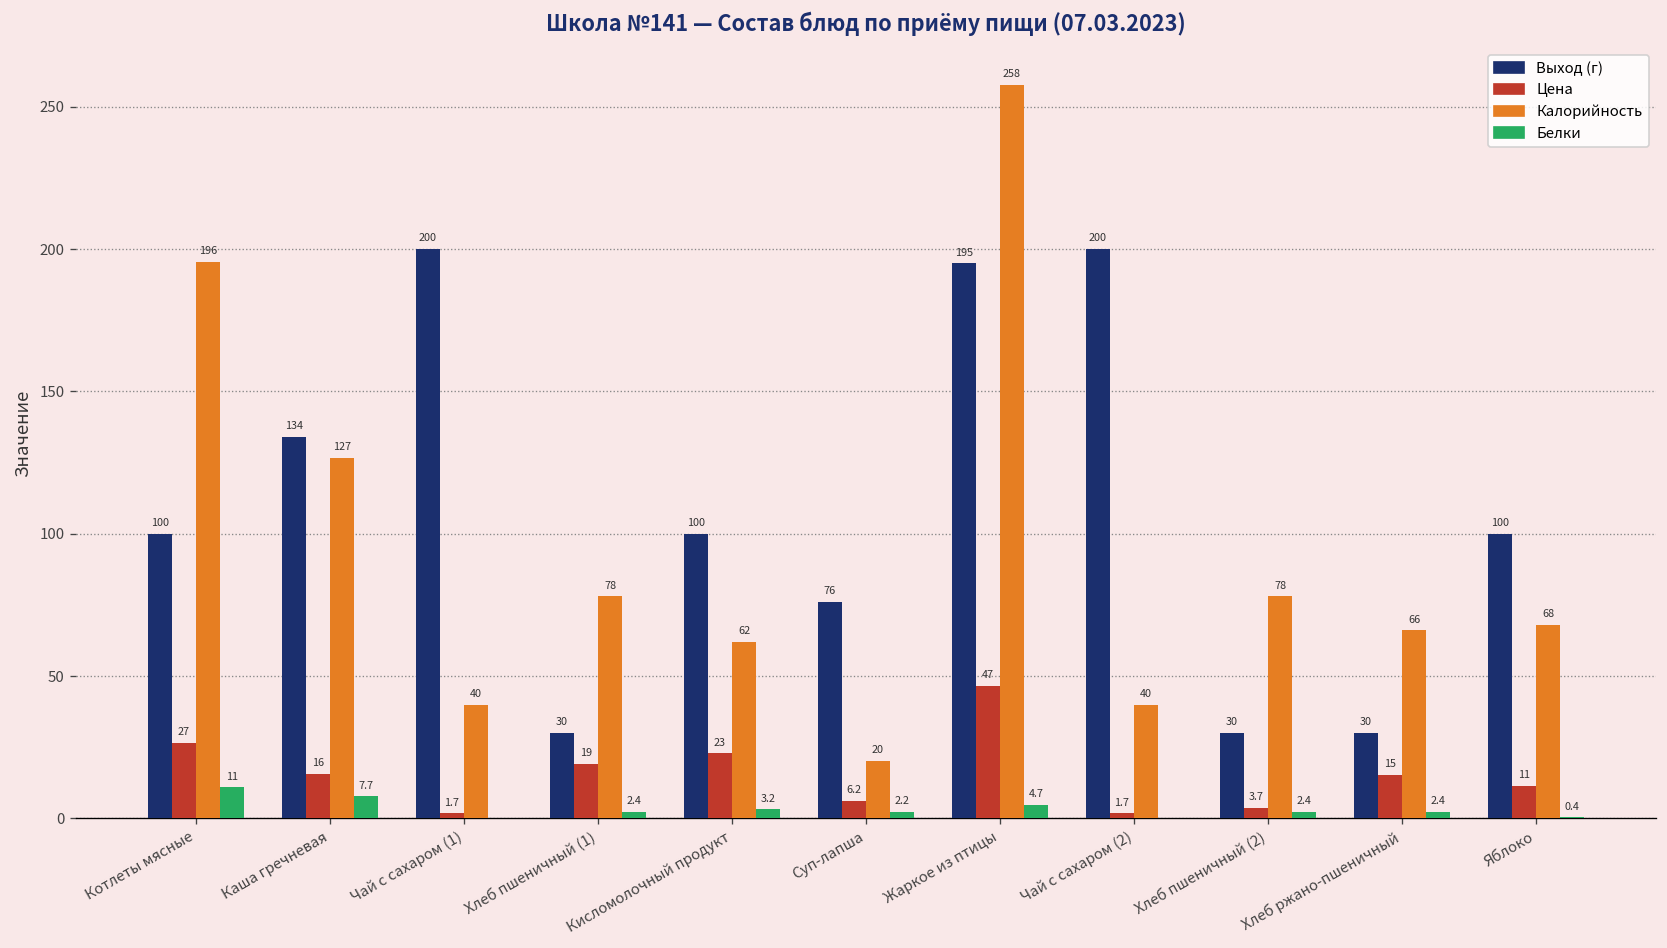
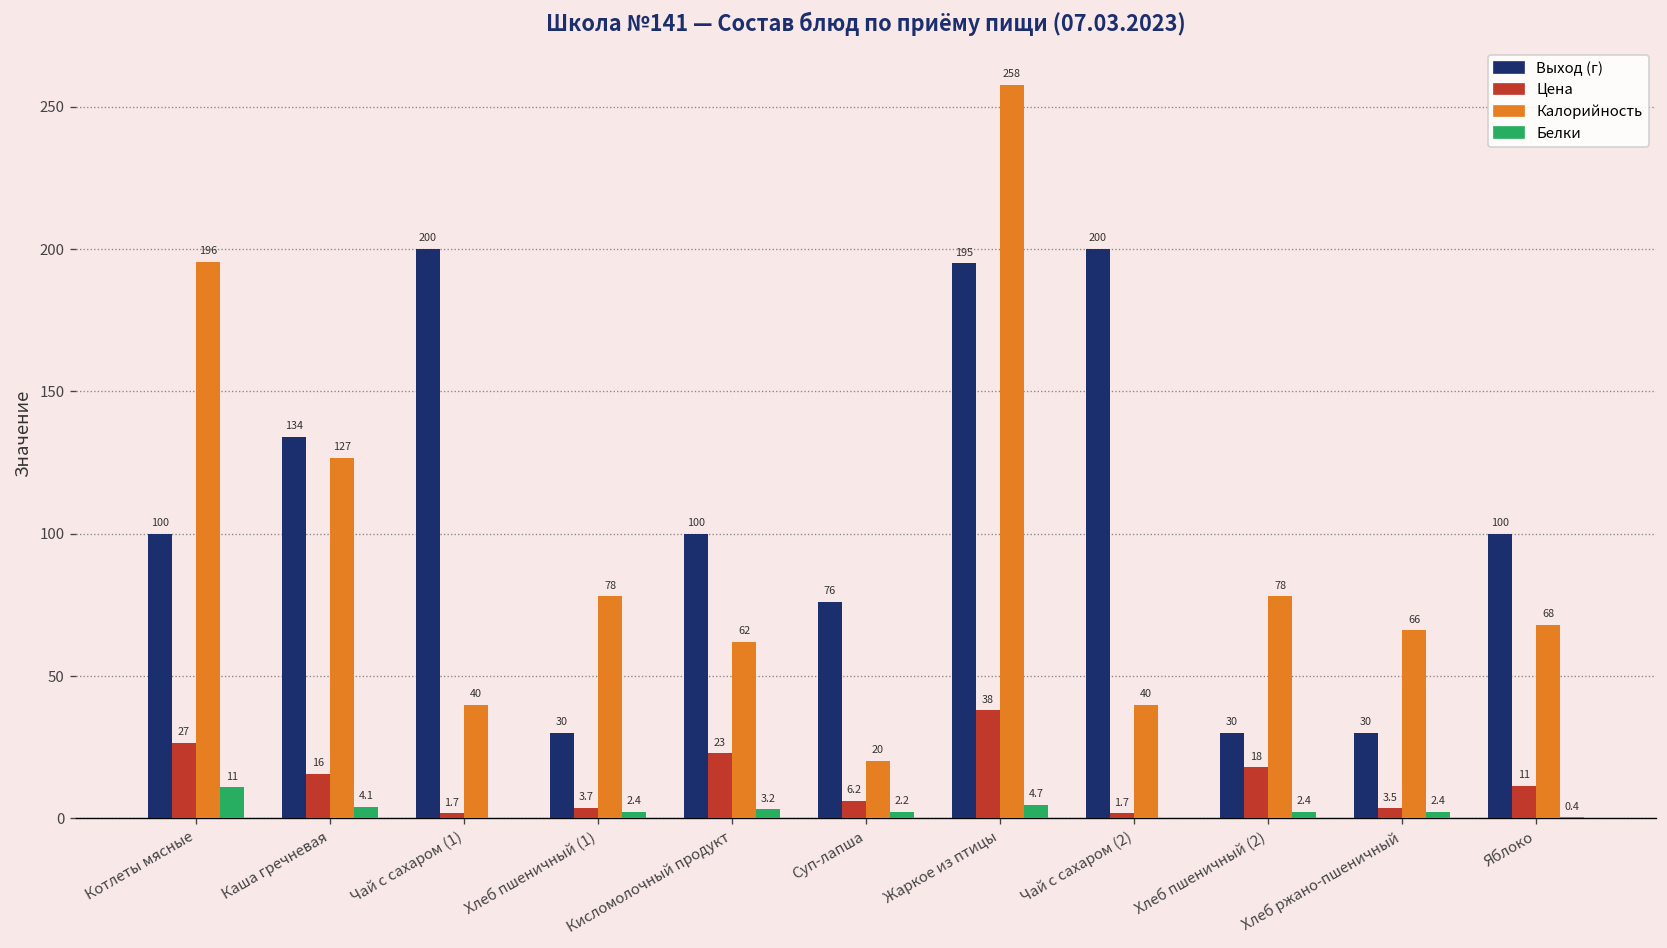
  {
    "Выход (г)": {
      "Котлеты мясные": 100,
      "Каша гречневая": 134,
      "Чай с сахаром (1)": 200,
      "Хлеб пшеничный (1)": 30,
      "Кисломолочный продукт": 100,
      "Суп-лапша": 76,
      "Жаркое из птицы": 195,
      "Чай с сахаром (2)": 200,
      "Хлеб пшеничный (2)": 30,
      "Хлеб ржано-пшеничный": 30,
      "Яблоко": 100
    },
    "Цена": {
      "Котлеты мясные": 27,
      "Каша гречневая": 16,
      "Чай с сахаром (1)": 1.7,
-     "Хлеб пшеничный (1)": 19,
+     "Хлеб пшеничный (1)": 3.7,
      "Кисломолочный продукт": 23,
      "Суп-лапша": 6.2,
-     "Жаркое из птицы": 47,
+     "Жаркое из птицы": 38,
      "Чай с сахаром (2)": 1.7,
-     "Хлеб пшеничный (2)": 3.7,
-     "Хлеб ржано-пшеничный": 15,
+     "Хлеб пшеничный (2)": 18,
+     "Хлеб ржано-пшеничный": 3.5,
      "Яблоко": 11
    },
    "Калорийность": {
      "Котлеты мясные": 196,
      "Каша гречневая": 127,
      "Чай с сахаром (1)": 40,
      "Хлеб пшеничный (1)": 78,
      "Кисломолочный продукт": 62,
      "Суп-лапша": 20,
      "Жаркое из птицы": 258,
      "Чай с сахаром (2)": 40,
      "Хлеб пшеничный (2)": 78,
      "Хлеб ржано-пшеничный": 66,
      "Яблоко": 68
    },
    "Белки": {
      "Котлеты мясные": 11,
-     "Каша гречневая": 7.7,
+     "Каша гречневая": 4.1,
      "Хлеб пшеничный (1)": 2.4,
      "Кисломолочный продукт": 3.2,
      "Суп-лапша": 2.2,
      "Жаркое из птицы": 4.7,
      "Хлеб пшеничный (2)": 2.4,
      "Хлеб ржано-пшеничный": 2.4,
      "Яблоко": 0.4
    }
  }
